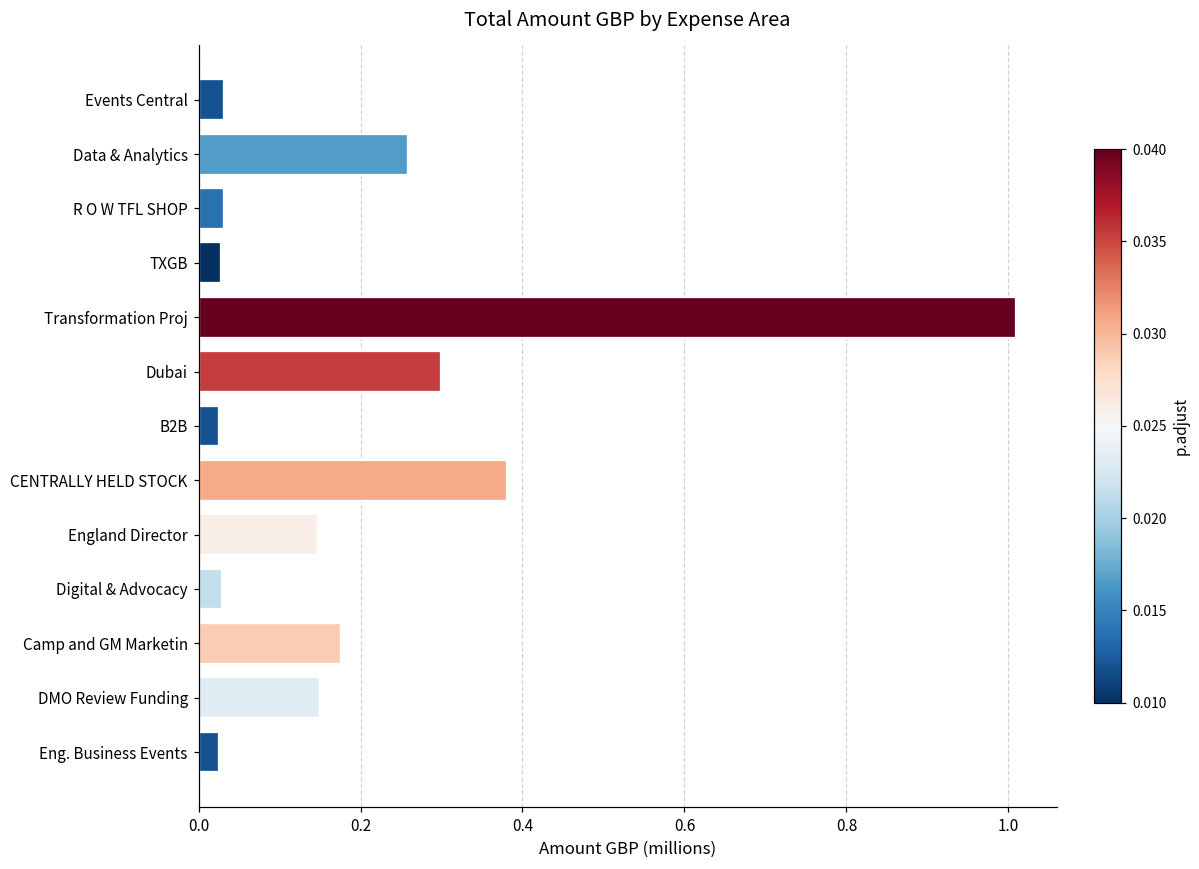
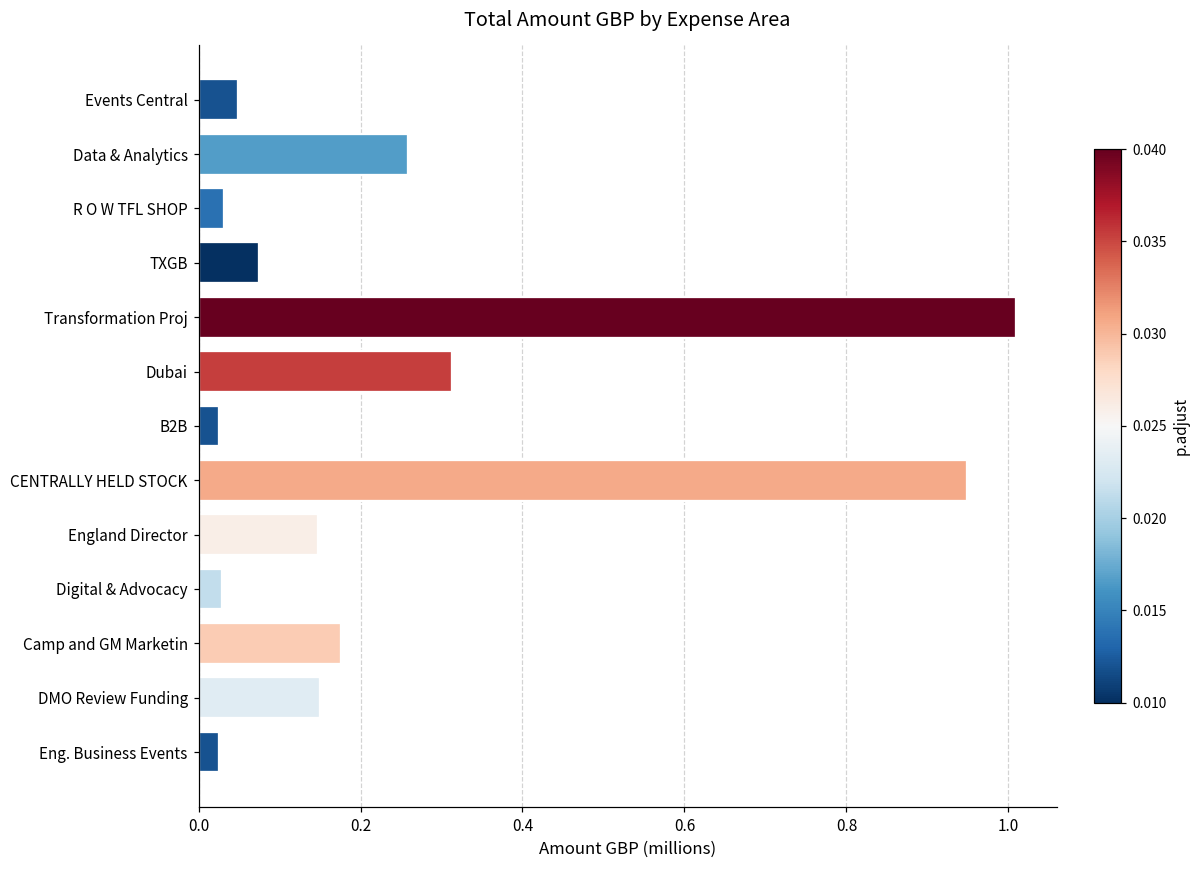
  {
-   "Events Central": 0.03,
+   "Events Central": 0.05,
    "Data & Analytics": 0.26,
    "R O W TFL SHOP": 0.03,
-   "TXGB": 0.03,
+   "TXGB": 0.08,
    "Transformation Proj": 1.01,
-   "Dubai": 0.30,
+   "Dubai": 0.31,
    "B2B": 0.03,
-   "CENTRALLY HELD STOCK": 0.38,
+   "CENTRALLY HELD STOCK": 0.95,
    "England Director": 0.15,
    "Digital & Advocacy": 0.03,
    "Camp and GM Marketin": 0.18,
    "DMO Review Funding": 0.15,
    "Eng. Business Events": 0.02
  }
